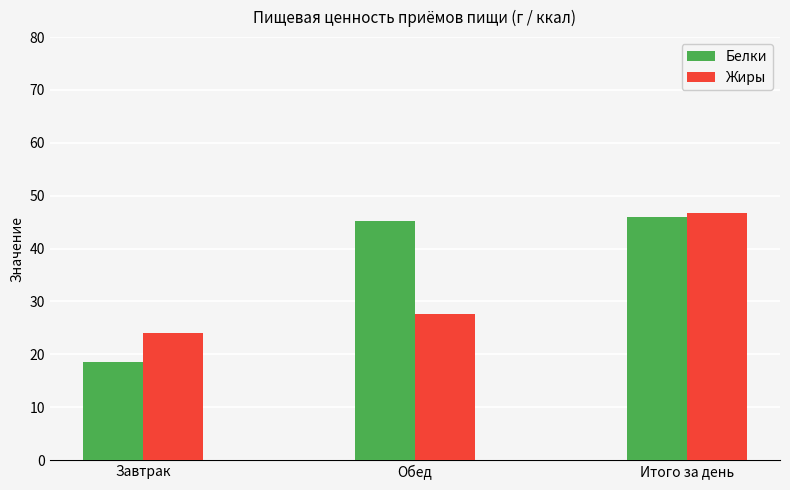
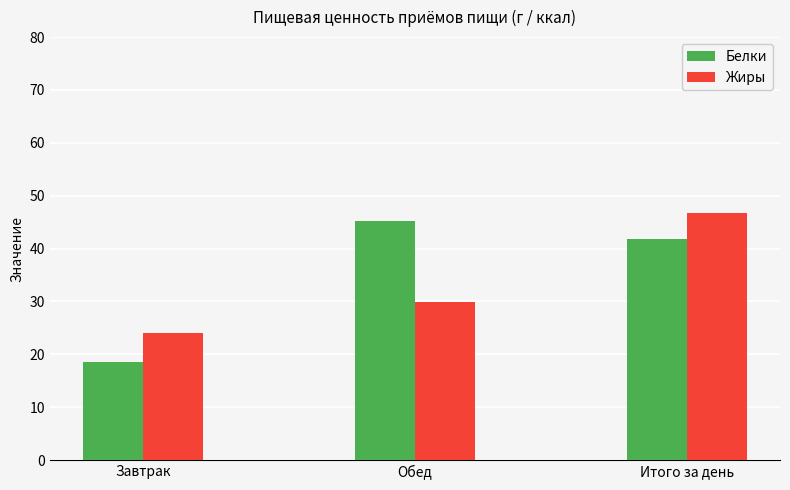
  {
    "Белки": {
      "Завтрак": 18,
      "Обед": 45,
-     "Итого за день": 46
+     "Итого за день": 42
    },
    "Жиры": {
      "Завтрак": 24,
-     "Обед": 28,
+     "Обед": 30,
      "Итого за день": 47
    }
  }
